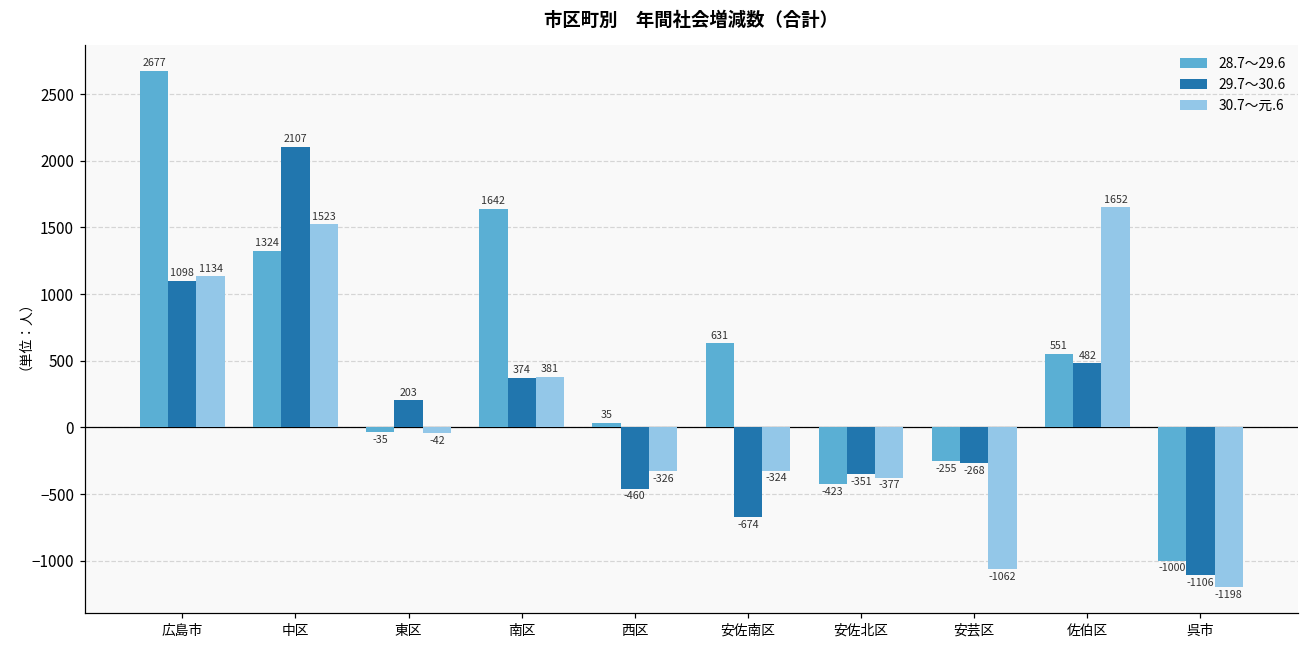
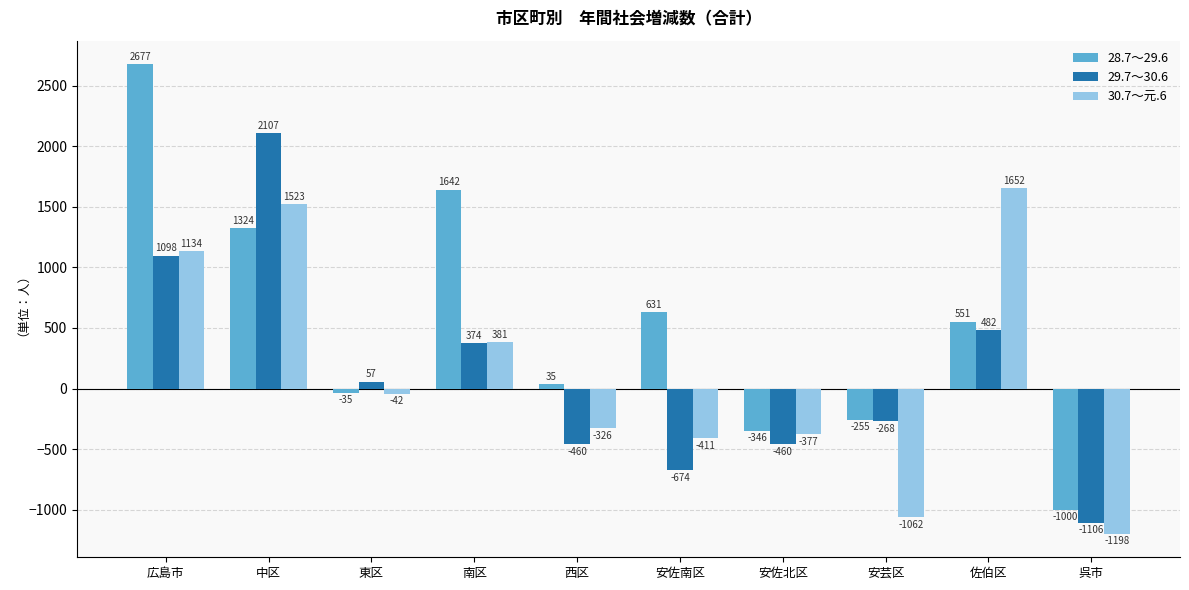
  {
    "28.7～29.6": {
      "広島市": 2677,
      "中区": 1324,
      "東区": -35,
      "南区": 1642,
      "西区": 35,
      "安佐南区": 631,
-     "安佐北区": -423,
+     "安佐北区": -346,
      "安芸区": -255,
      "佐伯区": 551,
      "呉市": -1000
    },
    "29.7～30.6": {
      "広島市": 1098,
      "中区": 2107,
-     "東区": 203,
+     "東区": 57,
      "南区": 374,
      "西区": -460,
      "安佐南区": -674,
-     "安佐北区": -351,
+     "安佐北区": -460,
      "安芸区": -268,
      "佐伯区": 482,
      "呉市": -1106
    },
    "30.7～元.6": {
      "広島市": 1134,
      "中区": 1523,
      "東区": -42,
      "南区": 381,
      "西区": -326,
-     "安佐南区": -324,
+     "安佐南区": -411,
      "安佐北区": -377,
      "安芸区": -1062,
      "佐伯区": 1652,
      "呉市": -1198
    }
  }
